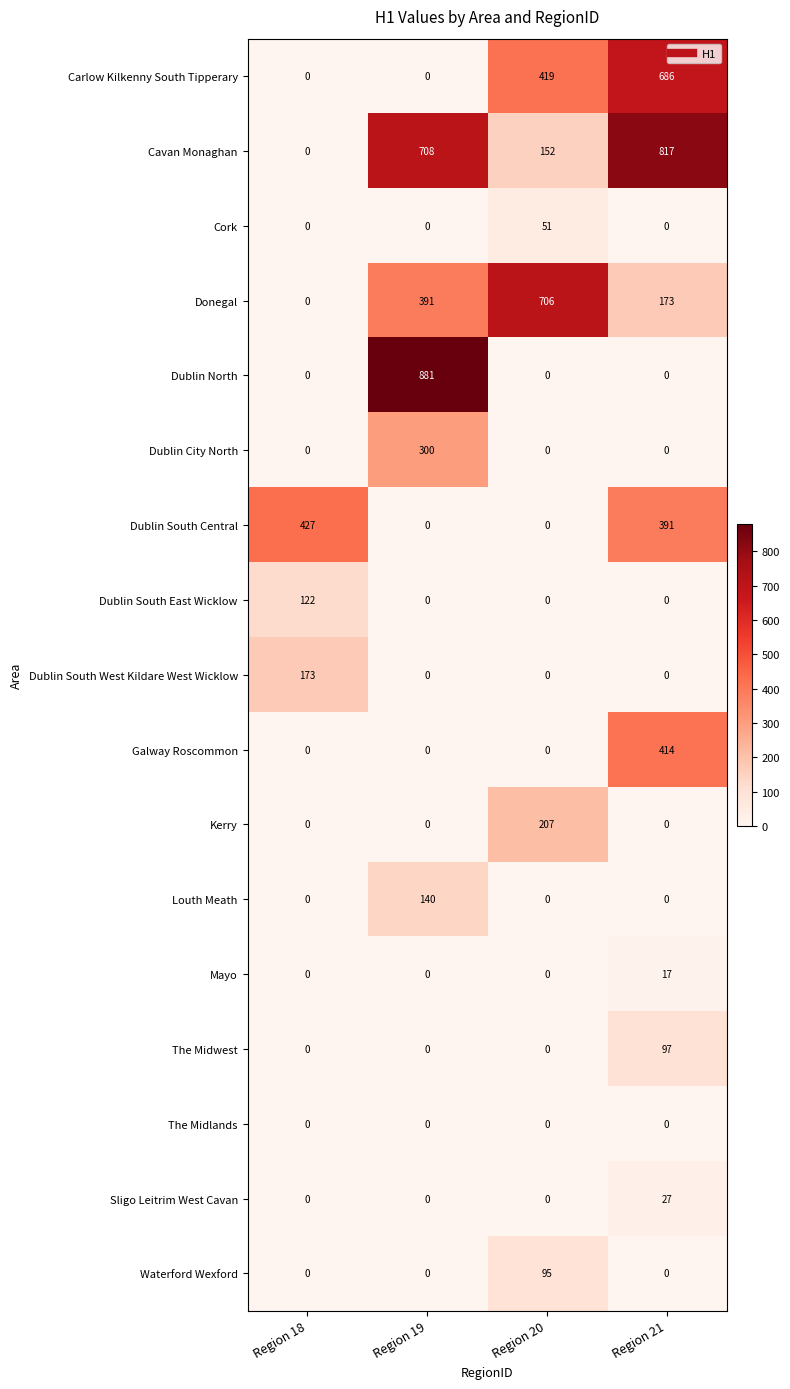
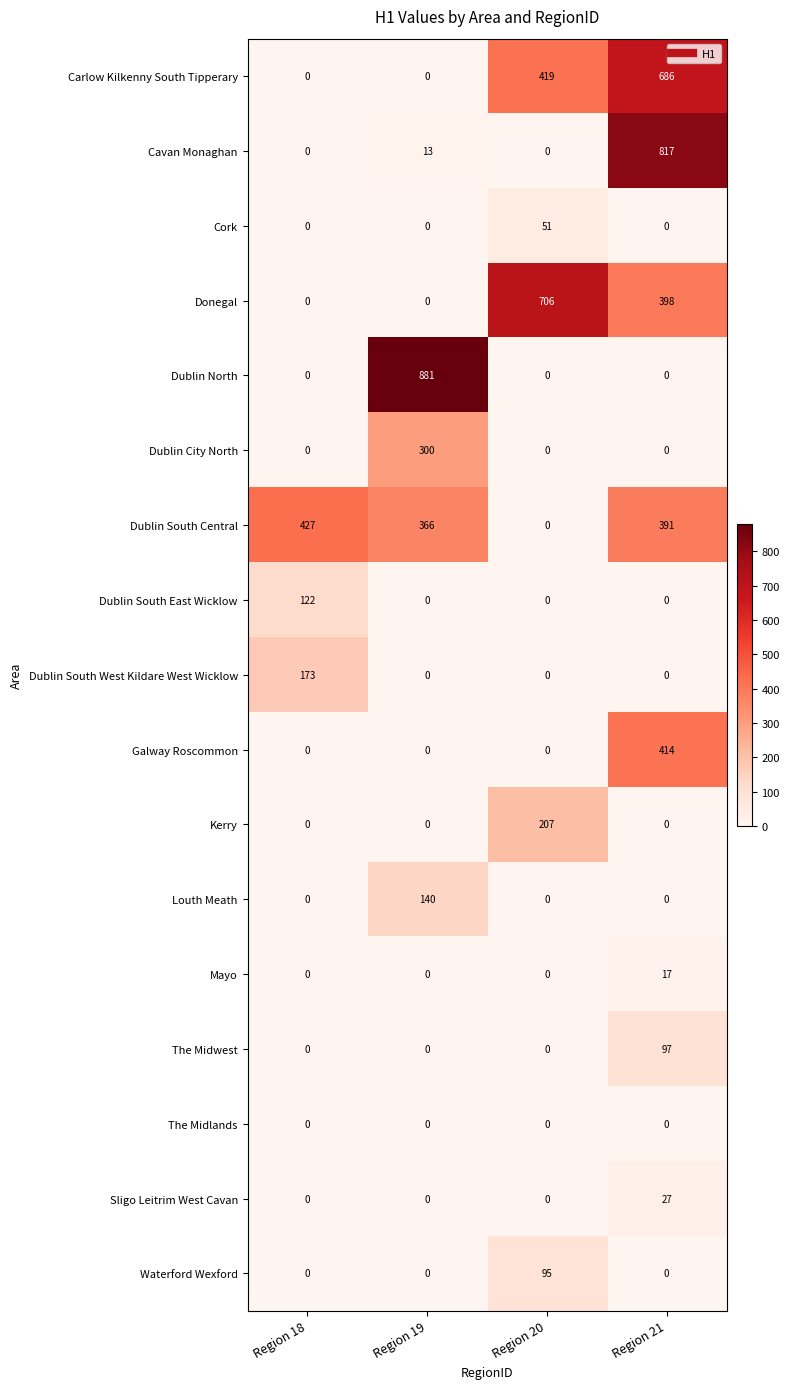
  {
    "Carlow Kilkenny South Tipperary": {
      "Region 18": 0,
      "Region 19": 0,
      "Region 20": 419,
      "Region 21": 686
    },
    "Cavan Monaghan": {
      "Region 18": 0,
-     "Region 19": 708,
-     "Region 20": 152,
+     "Region 19": 13,
+     "Region 20": 0,
      "Region 21": 817
    },
    "Cork": {
      "Region 18": 0,
      "Region 19": 0,
      "Region 20": 51,
      "Region 21": 0
    },
    "Donegal": {
      "Region 18": 0,
-     "Region 19": 391,
+     "Region 19": 0,
      "Region 20": 706,
-     "Region 21": 173
+     "Region 21": 398
    },
    "Dublin North": {
      "Region 18": 0,
      "Region 19": 881,
      "Region 20": 0,
      "Region 21": 0
    },
    "Dublin City North": {
      "Region 18": 0,
      "Region 19": 300,
      "Region 20": 0,
      "Region 21": 0
    },
    "Dublin South Central": {
      "Region 18": 427,
-     "Region 19": 0,
+     "Region 19": 366,
      "Region 20": 0,
      "Region 21": 391
    },
    "Dublin South East Wicklow": {
      "Region 18": 122,
      "Region 19": 0,
      "Region 20": 0,
      "Region 21": 0
    },
    "Dublin South West Kildare West Wicklow": {
      "Region 18": 173,
      "Region 19": 0,
      "Region 20": 0,
      "Region 21": 0
    },
    "Galway Roscommon": {
      "Region 18": 0,
      "Region 19": 0,
      "Region 20": 0,
      "Region 21": 414
    },
    "Kerry": {
      "Region 18": 0,
      "Region 19": 0,
      "Region 20": 207,
      "Region 21": 0
    },
    "Louth Meath": {
      "Region 18": 0,
      "Region 19": 140,
      "Region 20": 0,
      "Region 21": 0
    },
    "Mayo": {
      "Region 18": 0,
      "Region 19": 0,
      "Region 20": 0,
      "Region 21": 17
    },
    "The Midwest": {
      "Region 18": 0,
      "Region 19": 0,
      "Region 20": 0,
      "Region 21": 97
    },
    "The Midlands": {
      "Region 18": 0,
      "Region 19": 0,
      "Region 20": 0,
      "Region 21": 0
    },
    "Sligo Leitrim West Cavan": {
      "Region 18": 0,
      "Region 19": 0,
      "Region 20": 0,
      "Region 21": 27
    },
    "Waterford Wexford": {
      "Region 18": 0,
      "Region 19": 0,
      "Region 20": 95,
      "Region 21": 0
    }
  }
